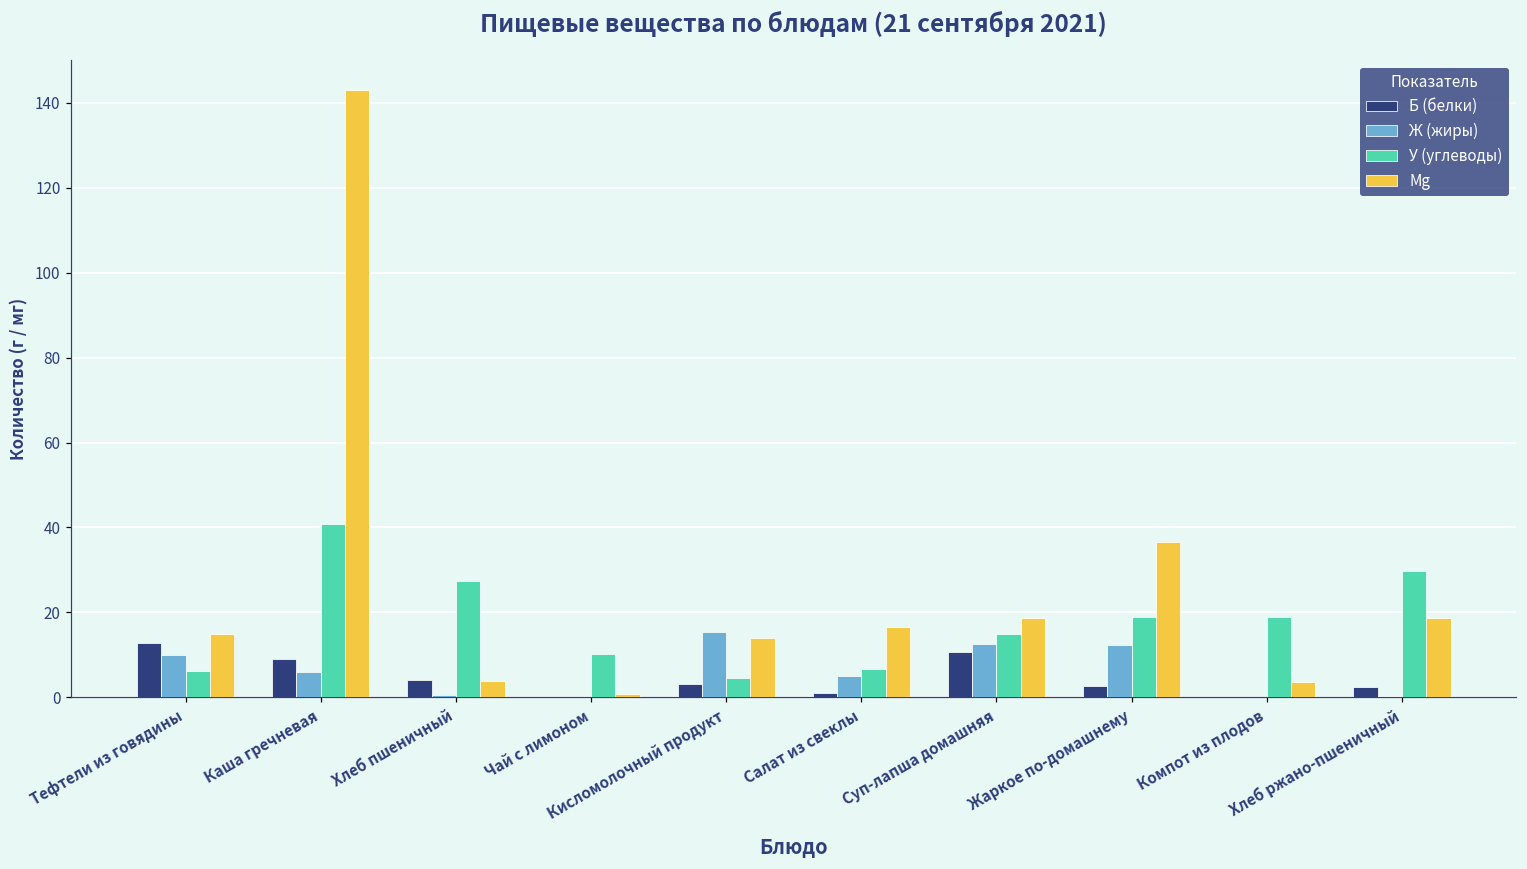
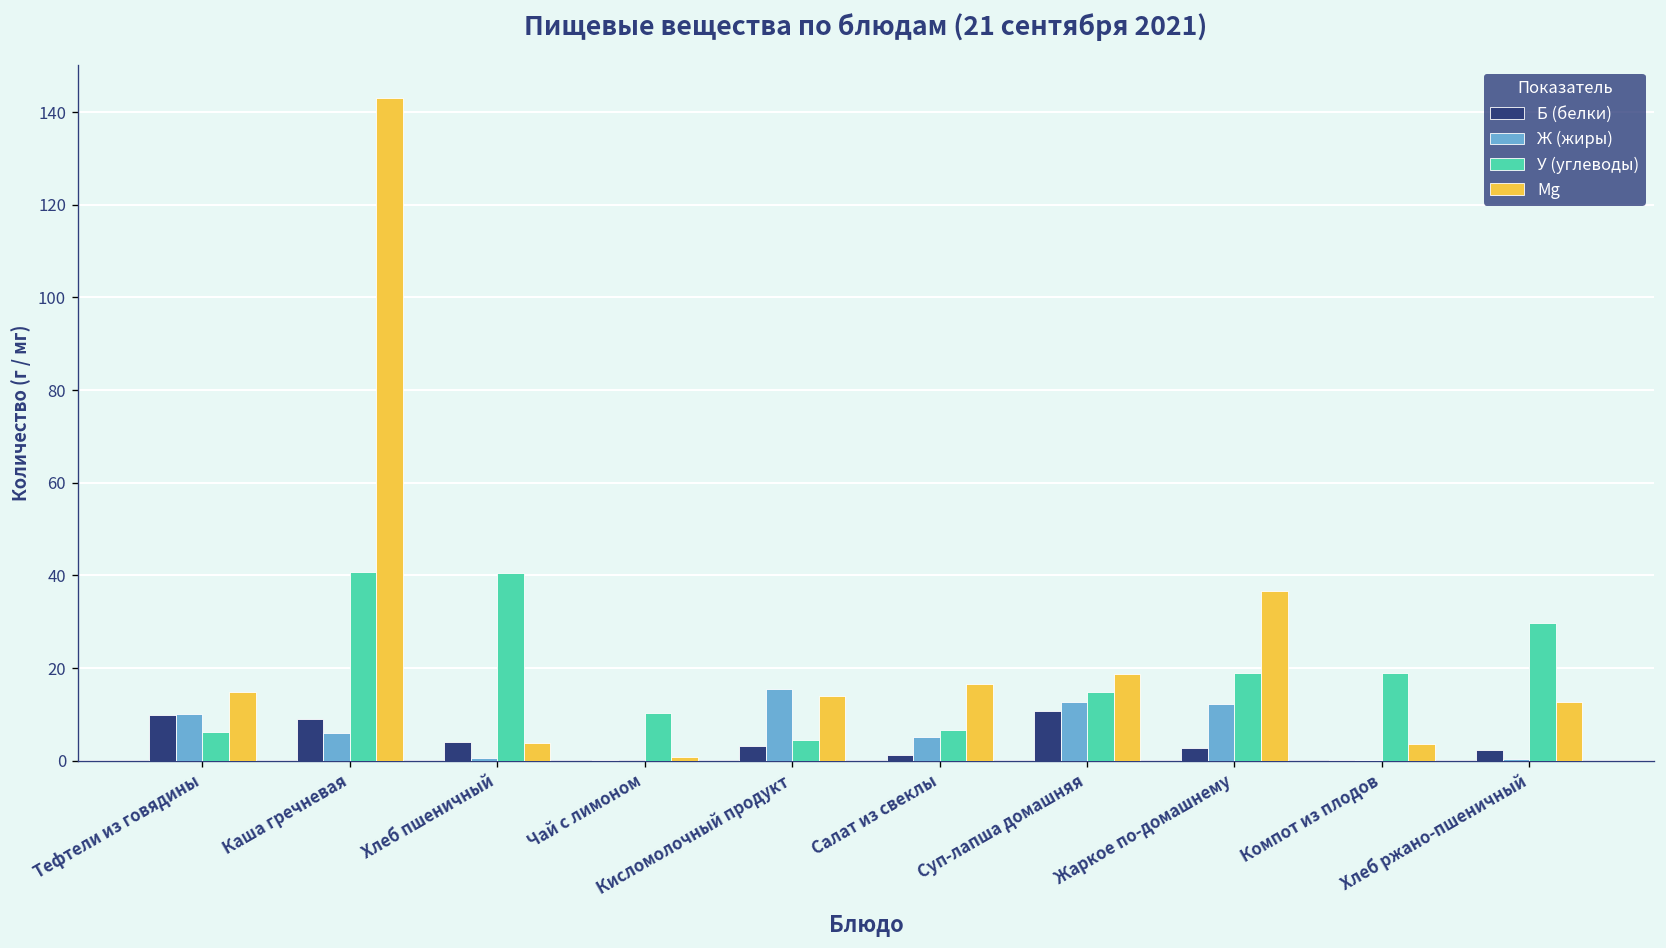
  {
    "Б (белки)": {
-     "Тефтели из говядины": 13,
+     "Тефтели из говядины": 10,
      "Каша гречневая": 9,
      "Хлеб пшеничный": 4,
      "Кисломолочный продукт": 3,
      "Салат из свеклы": 1,
      "Суп-лапша домашняя": 11,
      "Жаркое по-домашнему": 3,
      "Хлеб ржано-пшеничный": 2
    },
    "Ж (жиры)": {
      "Тефтели из говядины": 10,
      "Каша гречневая": 6,
      "Кисломолочный продукт": 15,
      "Салат из свеклы": 5,
      "Суп-лапша домашняя": 13,
      "Жаркое по-домашнему": 12
    },
    "У (углеводы)": {
      "Тефтели из говядины": 6,
      "Каша гречневая": 41,
-     "Хлеб пшеничный": 28,
+     "Хлеб пшеничный": 41,
      "Чай с лимоном": 10,
      "Кисломолочный продукт": 5,
      "Салат из свеклы": 7,
      "Суп-лапша домашняя": 15,
      "Жаркое по-домашнему": 19,
      "Компот из плодов": 19,
      "Хлеб ржано-пшеничный": 30
    },
    "Mg": {
      "Тефтели из говядины": 15,
      "Каша гречневая": 143,
      "Хлеб пшеничный": 4,
      "Чай с лимоном": 1,
      "Кисломолочный продукт": 14,
      "Салат из свеклы": 17,
      "Суп-лапша домашняя": 19,
      "Жаркое по-домашнему": 37,
      "Компот из плодов": 4,
-     "Хлеб ржано-пшеничный": 19
+     "Хлеб ржано-пшеничный": 13
    }
  }
